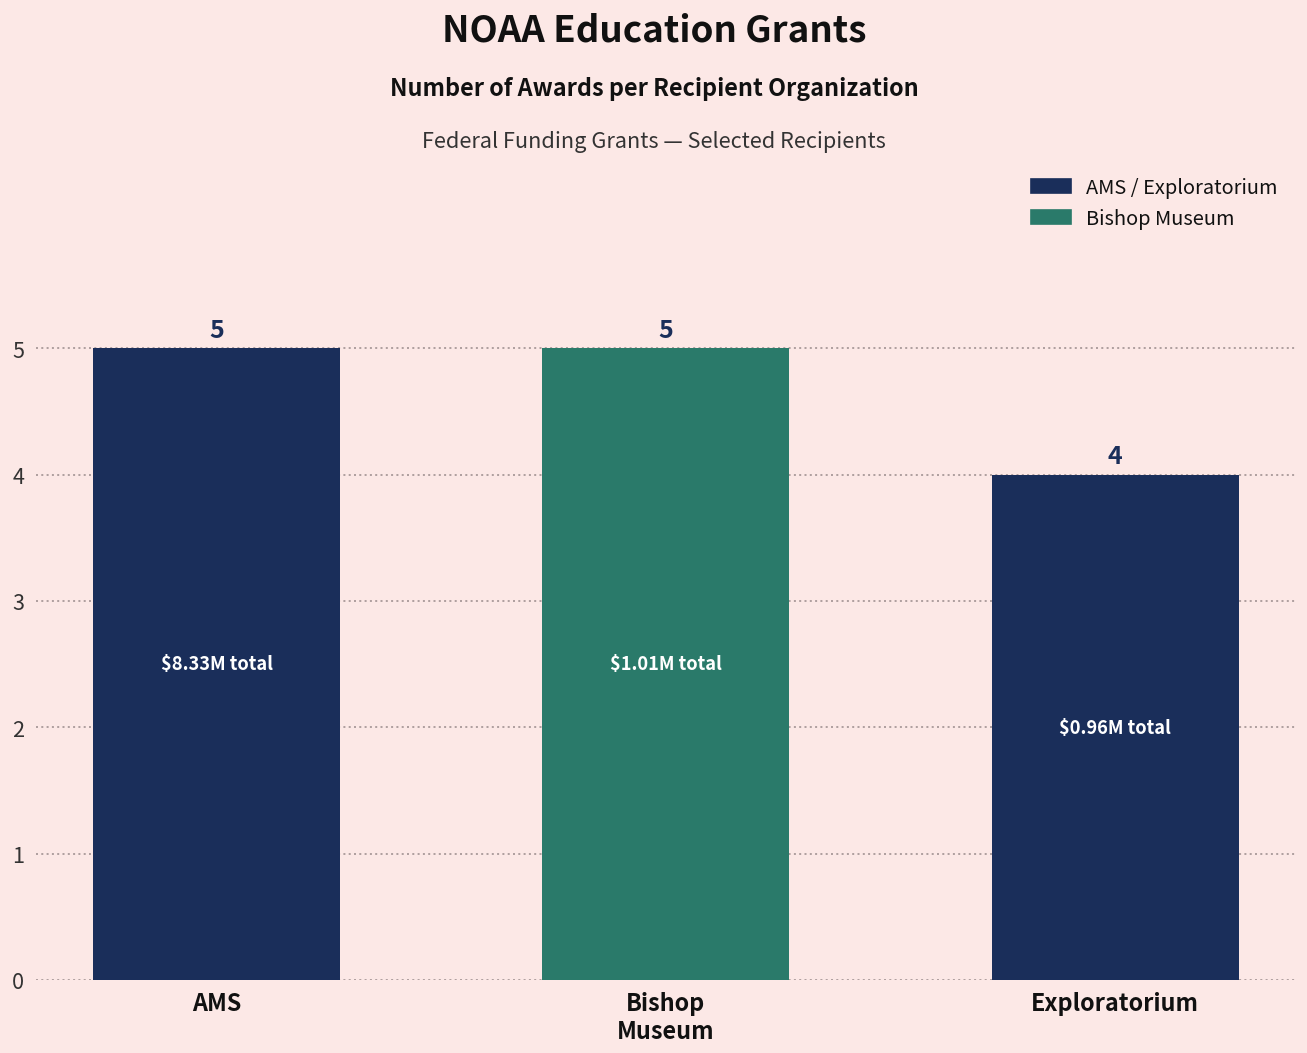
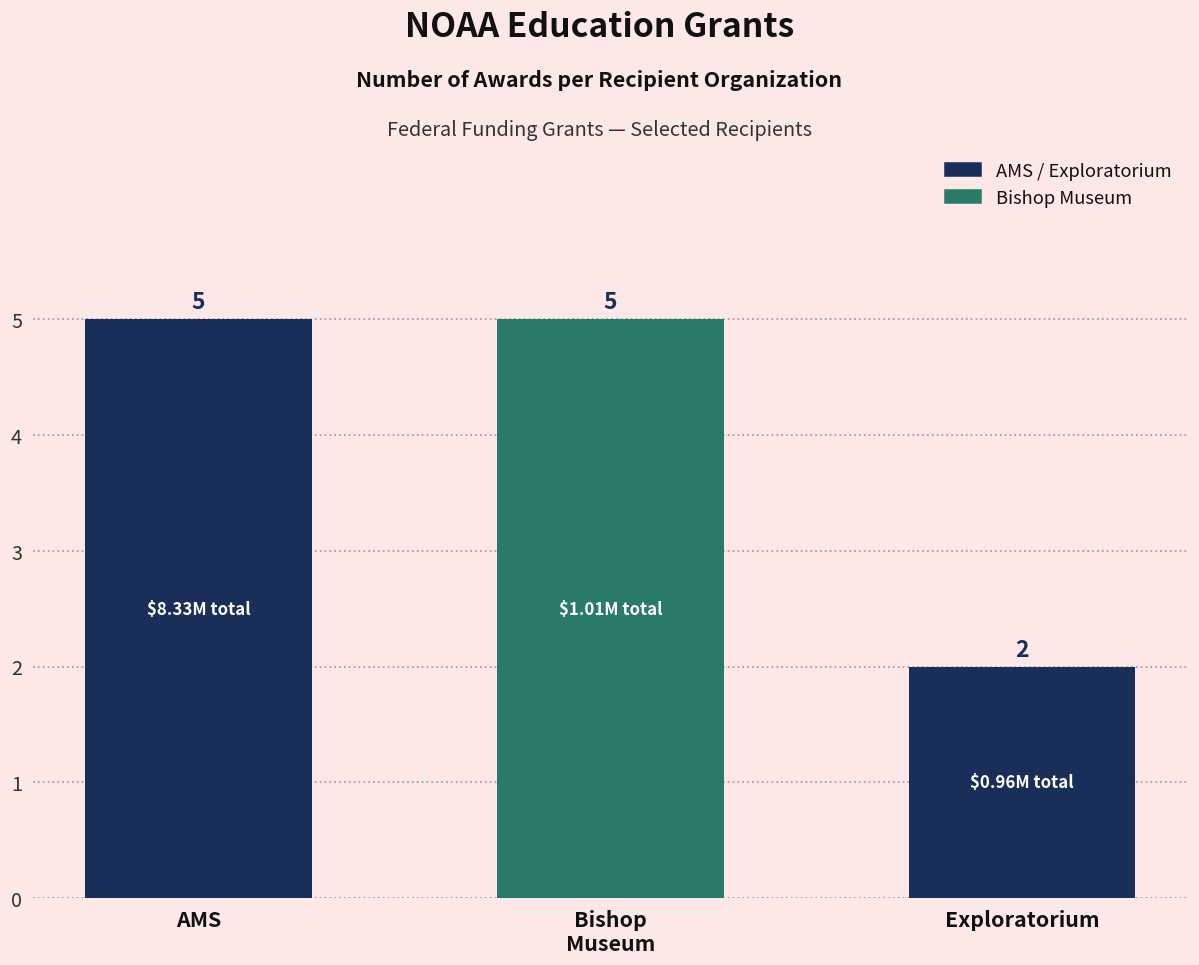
  {
    "AMS": 5,
    "Bishop Museum": 5,
-   "Exploratorium": 4
+   "Exploratorium": 2
  }
